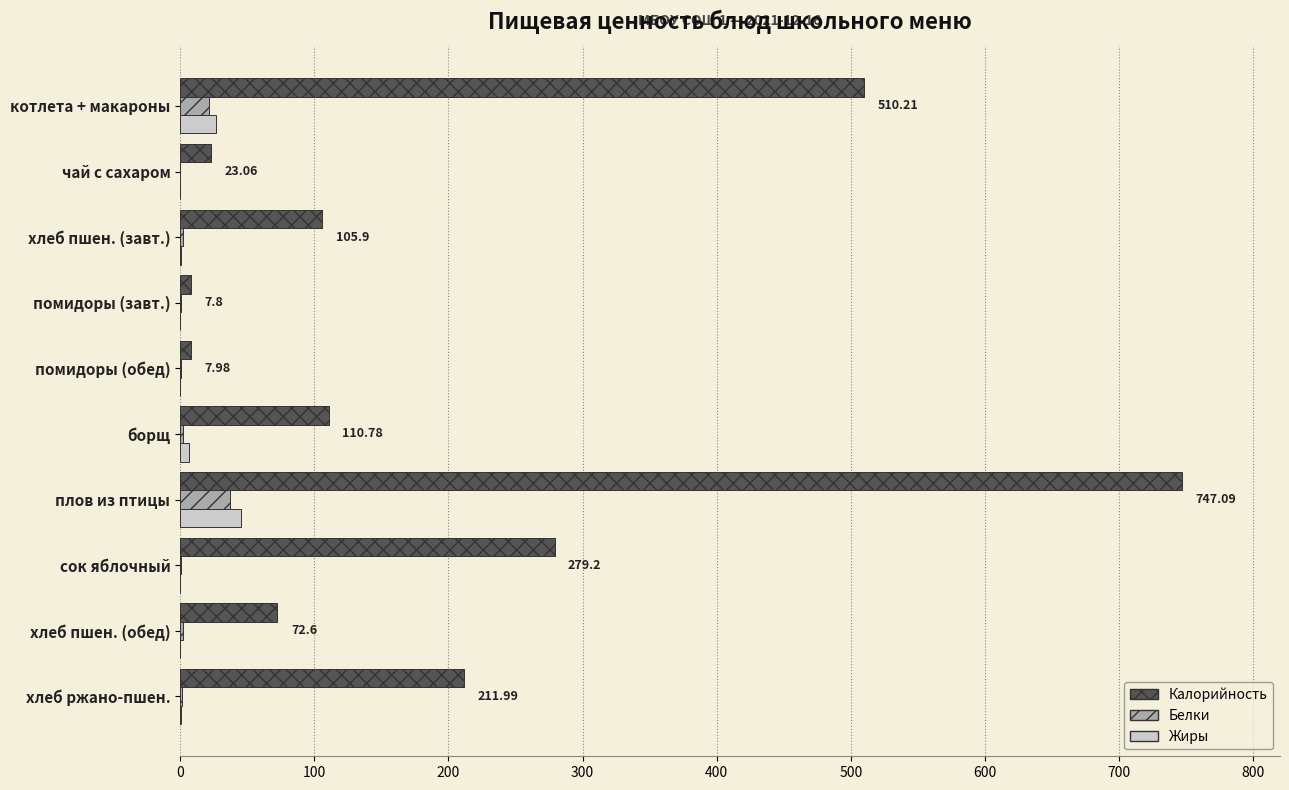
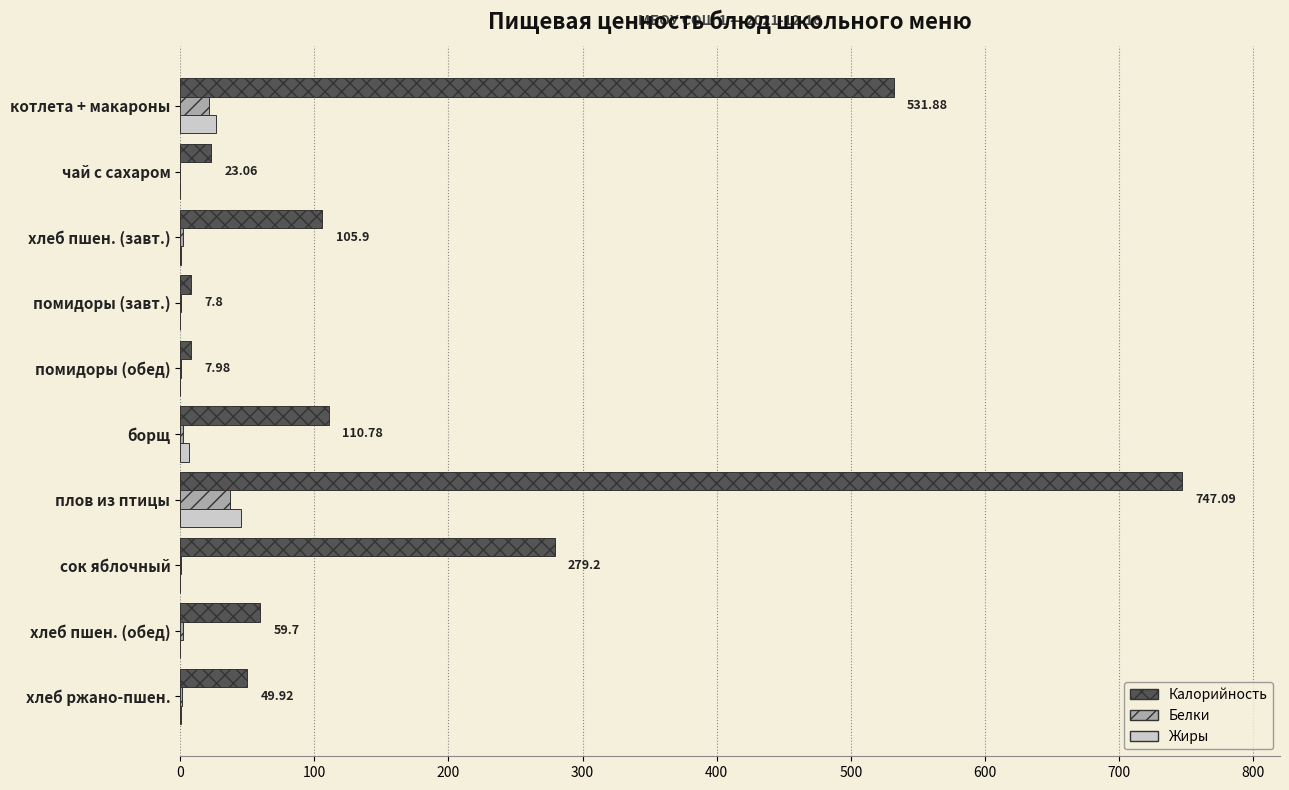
  {
    "Калорийность": {
-     "котлета + макароны": 510.21,
+     "котлета + макароны": 531.88,
      "чай с сахаром": 23.06,
      "хлеб пшен. (завт.)": 105.9,
      "помидоры (завт.)": 7.8,
      "помидоры (обед)": 7.98,
      "борщ": 110.78,
      "плов из птицы": 747.09,
      "сок яблочный": 279.2,
-     "хлеб пшен. (обед)": 72.6,
-     "хлеб ржано-пшен.": 211.99
+     "хлеб пшен. (обед)": 59.7,
+     "хлеб ржано-пшен.": 49.92
    }
  }
